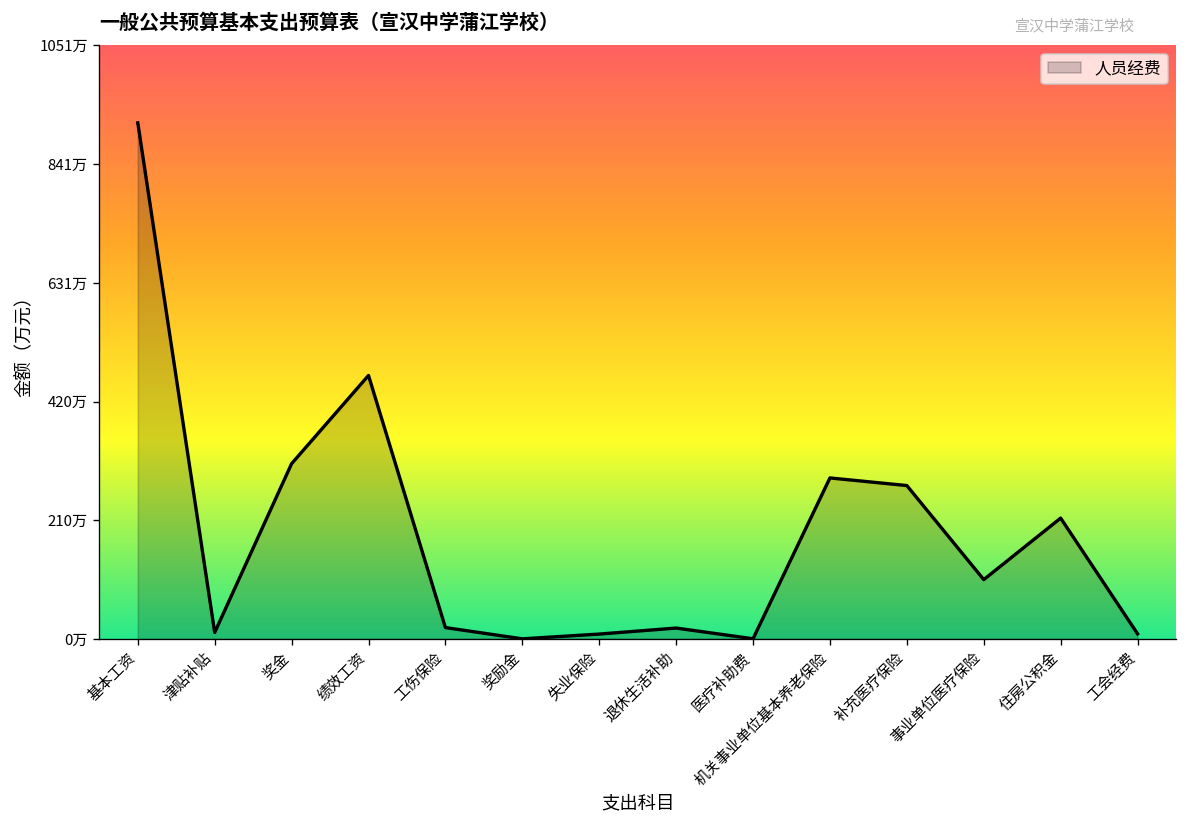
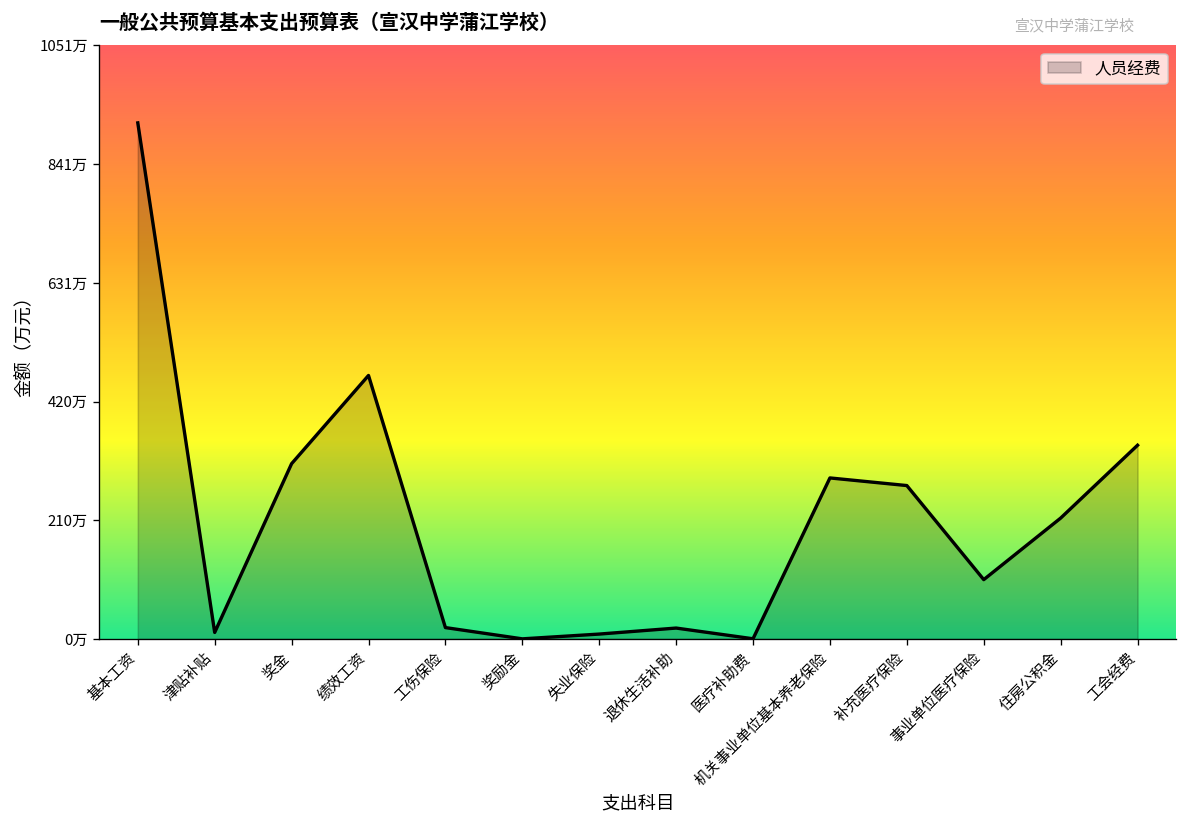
  {
    "基本工资": "910万",
    "津贴补贴": "10万",
    "奖金": "310万",
    "绩效工资": "470万",
    "工伤保险": "20万",
    "奖励金": "0万",
    "失业保险": "10万",
    "退休生活补助": "20万",
    "医疗补助费": "0万",
    "机关事业单位基本养老保险": "290万",
    "补充医疗保险": "270万",
    "事业单位医疗保险": "110万",
    "住房公积金": "210万",
-   "工会经费": "10万"
+   "工会经费": "340万"
  }
